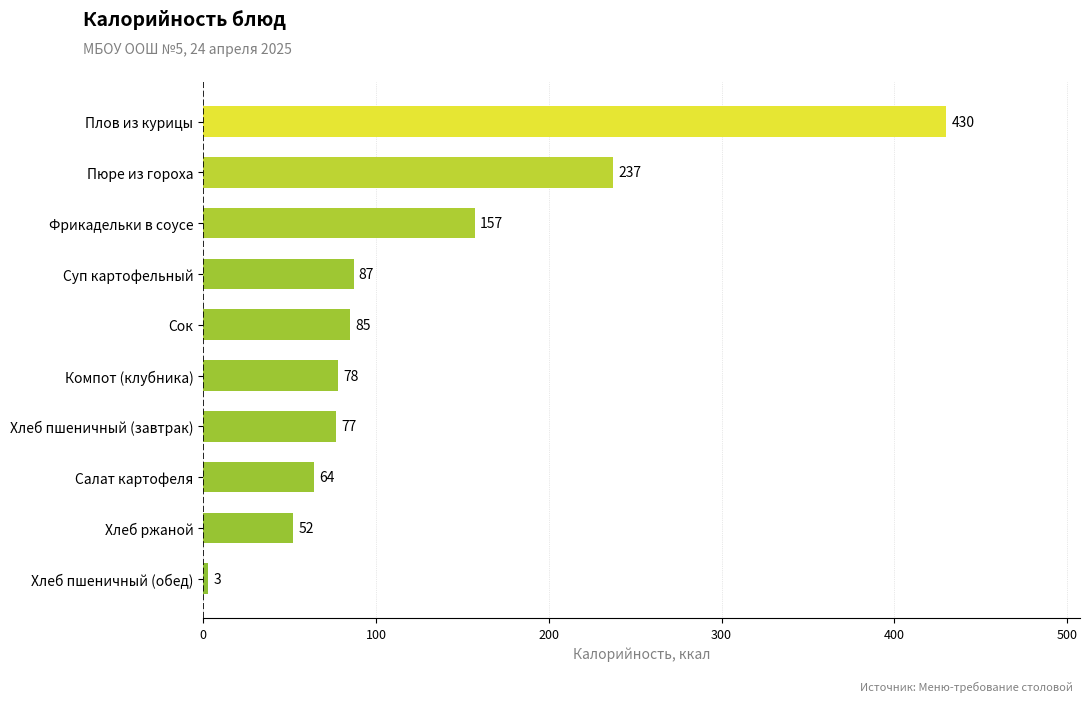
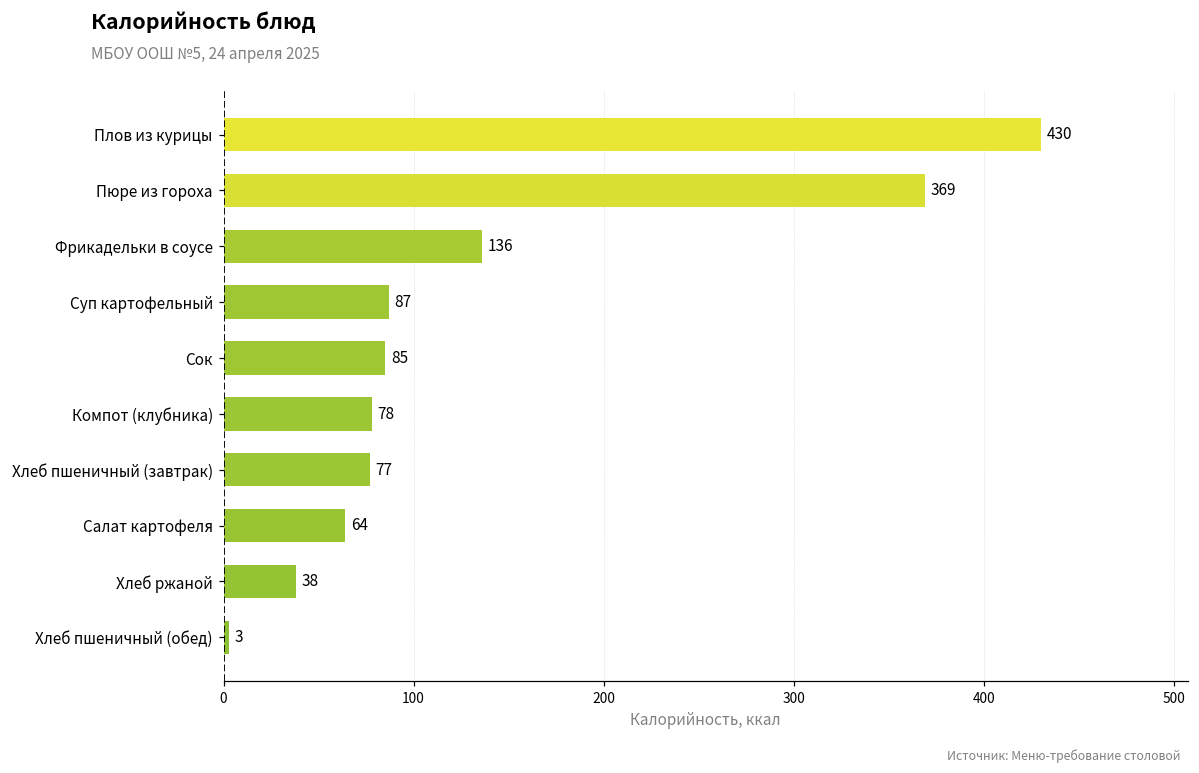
  {
    "Плов из курицы": 430,
-   "Пюре из гороха": 237,
-   "Фрикадельки в соусе": 157,
+   "Пюре из гороха": 369,
+   "Фрикадельки в соусе": 136,
    "Суп картофельный": 87,
    "Сок": 85,
    "Компот (клубника)": 78,
    "Хлеб пшеничный (завтрак)": 77,
    "Салат картофеля": 64,
-   "Хлеб ржаной": 52,
+   "Хлеб ржаной": 38,
    "Хлеб пшеничный (обед)": 3
  }
